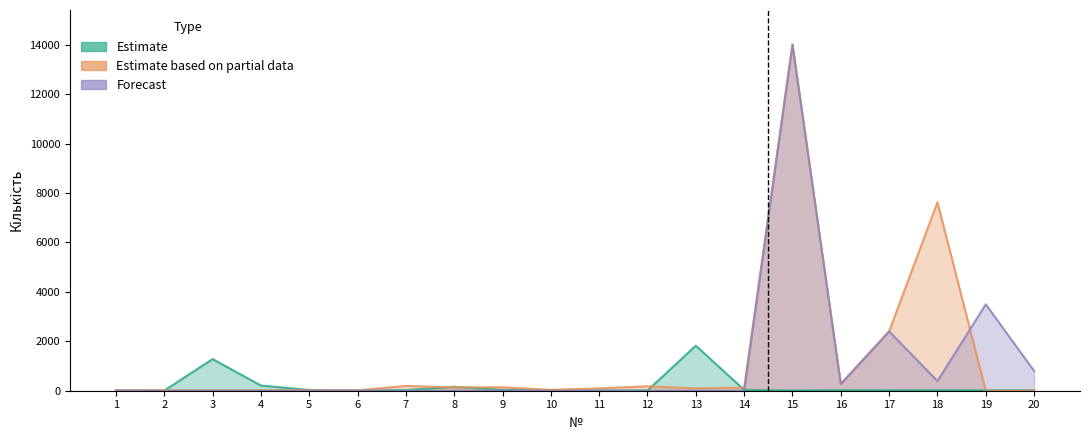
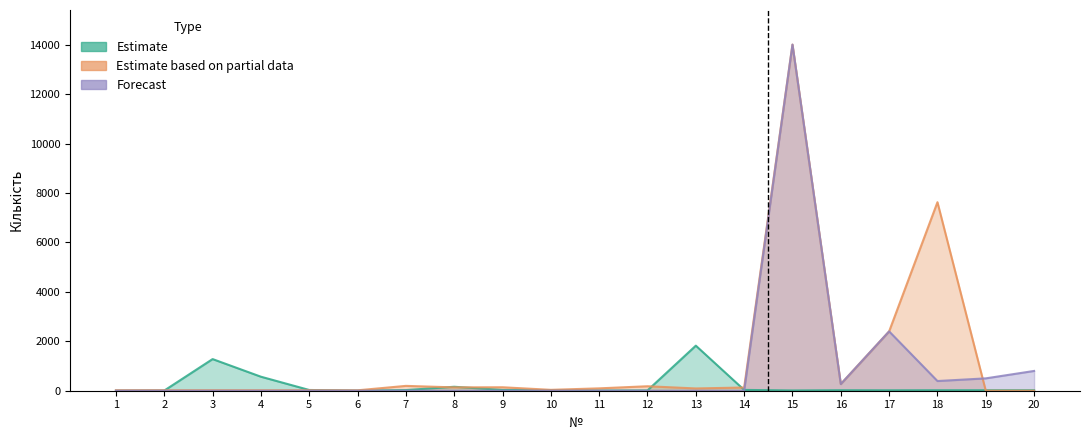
  {
    "Estimate": {
      "3": 1300,
-     "4": 200,
+     "4": 600,
      "13": 1800,
      "15": 0,
      "16": 0,
      "17": 0,
      "18": 0
    },
    "Estimate based on partial data": {
      "7": 200,
      "9": 100,
      "12": 200,
      "18": 7600
    },
    "Forecast": {
      "8": 0,
      "18": 400,
-     "19": 3500,
+     "19": 500,
      "20": 800
    }
  }
